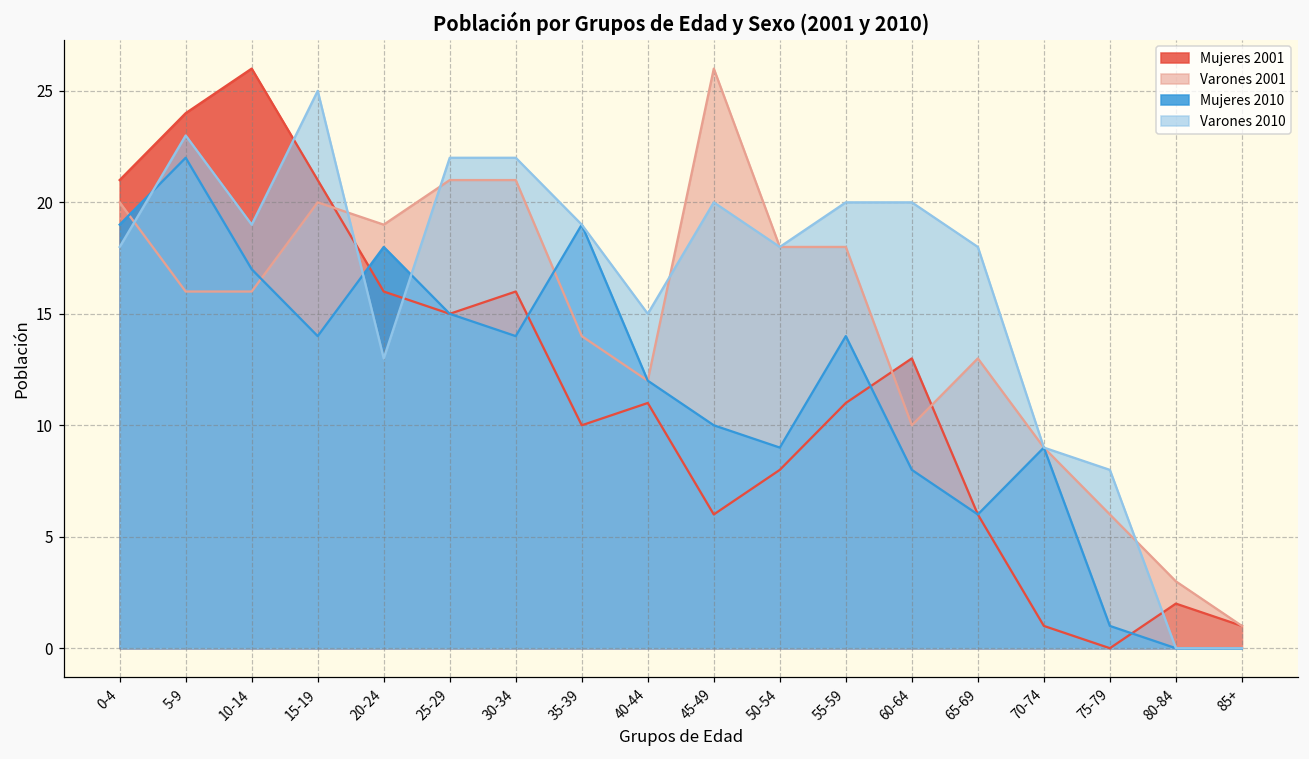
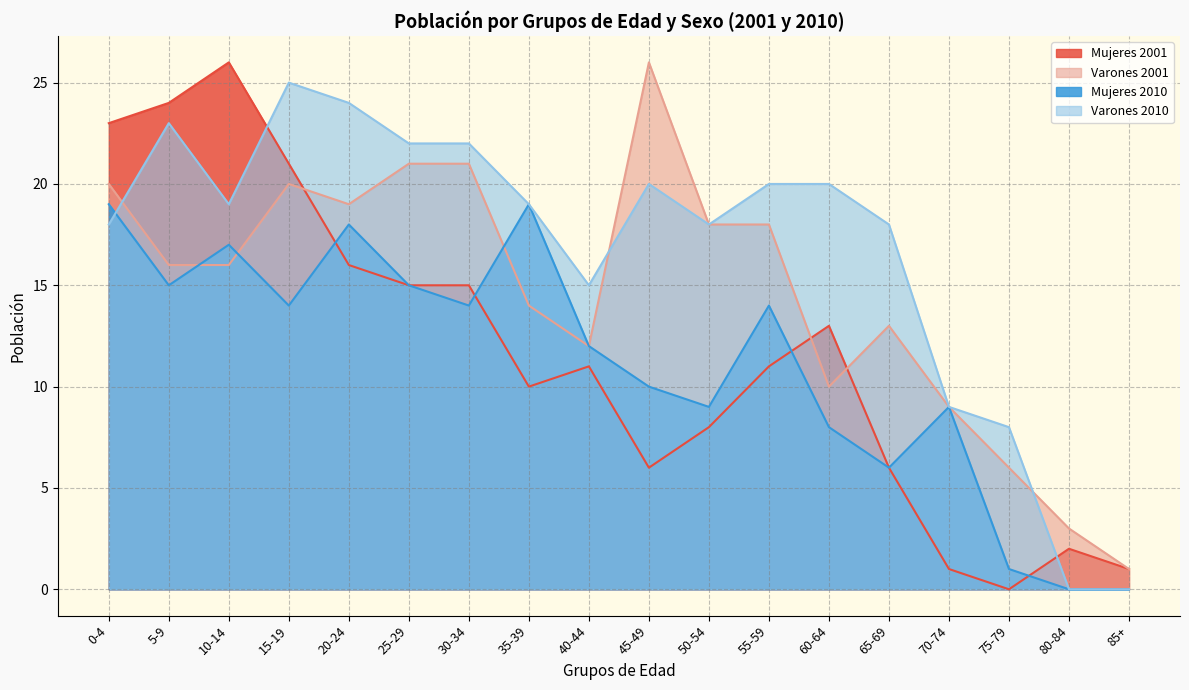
  {
    "Mujeres 2001": {
-     "0-4": 21,
+     "0-4": 23,
      "5-9": 24,
      "10-14": 26,
      "15-19": 21,
      "20-24": 16,
-     "30-34": 16,
+     "30-34": 15,
      "35-39": 10,
      "40-44": 11,
      "45-49": 6,
      "50-54": 8,
      "55-59": 11,
      "60-64": 13,
      "70-74": 1,
      "75-79": 0,
      "80-84": 2
    },
    "Varones 2001": {
      "0-4": 20,
      "5-9": 16,
      "10-14": 16,
      "15-19": 20,
      "20-24": 19,
      "25-29": 21,
      "30-34": 21,
      "35-39": 14,
      "45-49": 26,
      "55-59": 18,
      "60-64": 10,
      "65-69": 13,
      "75-79": 6,
      "80-84": 3
    },
    "Mujeres 2010": {
      "0-4": 19,
-     "5-9": 22,
+     "5-9": 15,
      "10-14": 17,
      "15-19": 14,
      "20-24": 18,
      "30-34": 14,
      "45-49": 10,
      "50-54": 9,
      "55-59": 14,
      "60-64": 8,
      "75-79": 1
    },
    "Varones 2010": {
      "0-4": 18,
      "5-9": 23,
      "10-14": 19,
      "15-19": 25,
-     "20-24": 13,
+     "20-24": 24,
      "25-29": 22,
      "30-34": 22,
      "40-44": 15,
      "45-49": 20,
      "55-59": 20,
      "60-64": 20,
      "65-69": 18,
      "75-79": 8
    }
  }
